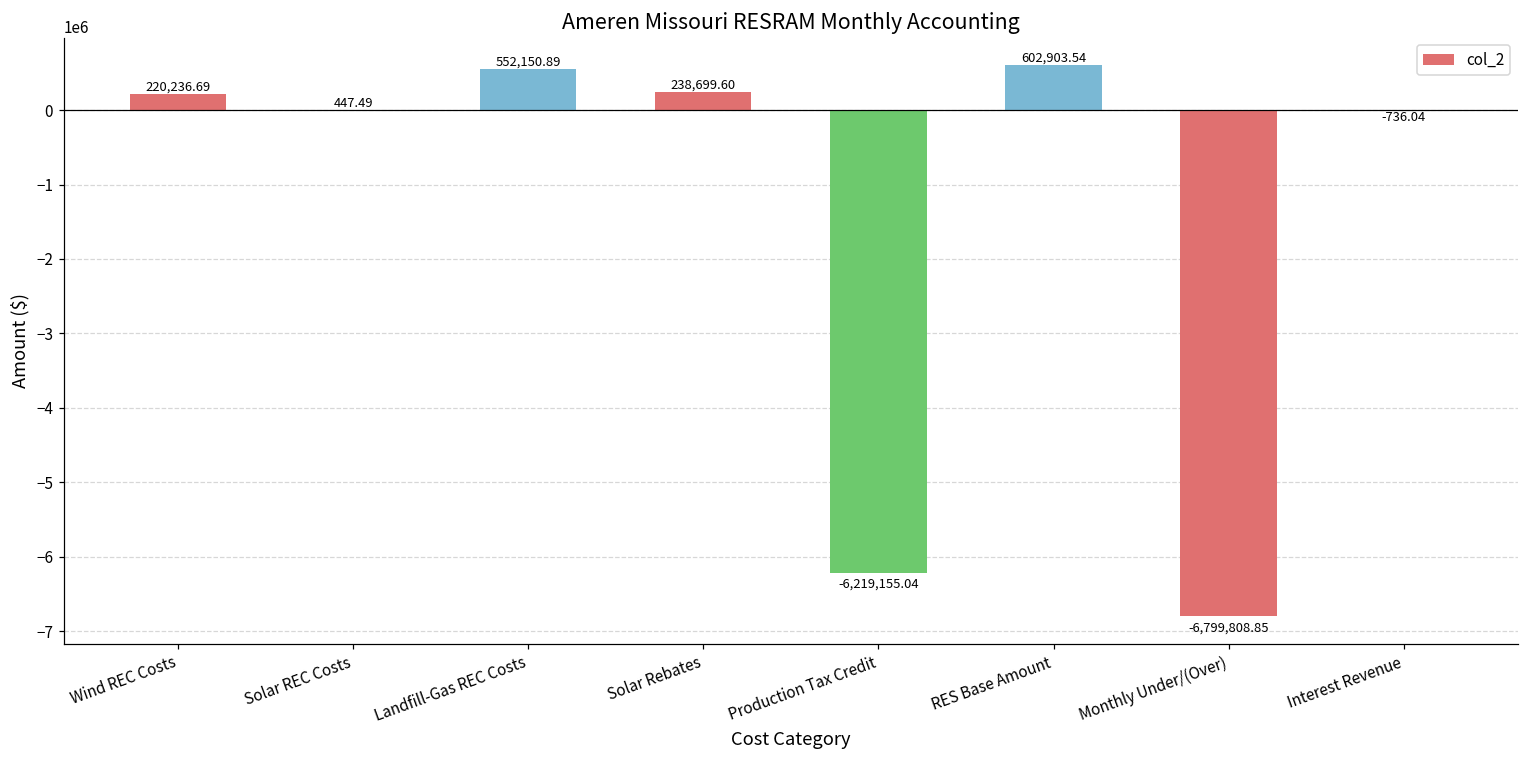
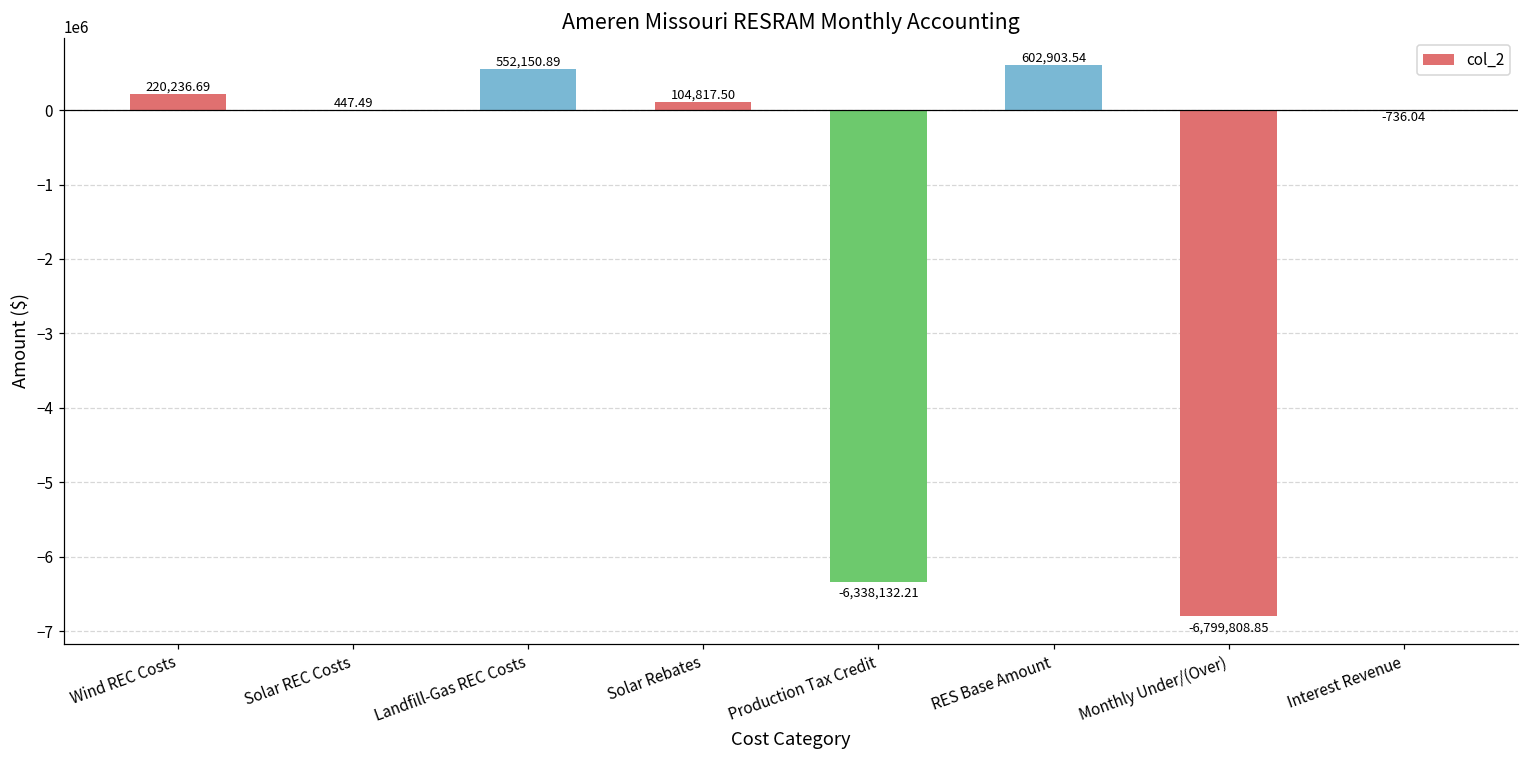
  {
    "Wind REC Costs": "220,236.69",
    "Solar REC Costs": "447.49",
    "Landfill-Gas REC Costs": "552,150.89",
-   "Solar Rebates": "238,699.60",
-   "Production Tax Credit": "-6,219,155.04",
+   "Solar Rebates": "104,817.50",
+   "Production Tax Credit": "-6,338,132.21",
    "RES Base Amount": "602,903.54",
    "Monthly Under/(Over)": "-6,799,808.85",
    "Interest Revenue": "-736.04"
  }
